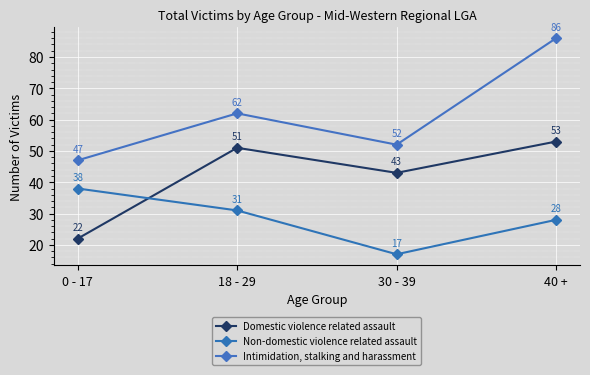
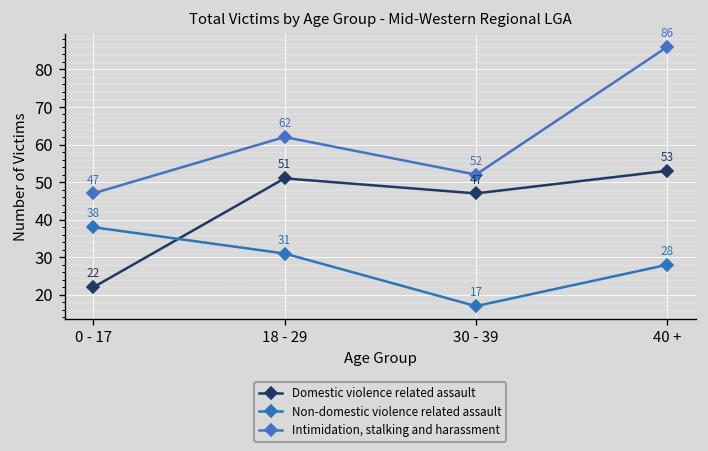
  {
    "Domestic violence related assault": {
      "0 - 17": 22,
      "18 - 29": 51,
-     "30 - 39": 43,
+     "30 - 39": 47,
      "40 +": 53
    }
  }
